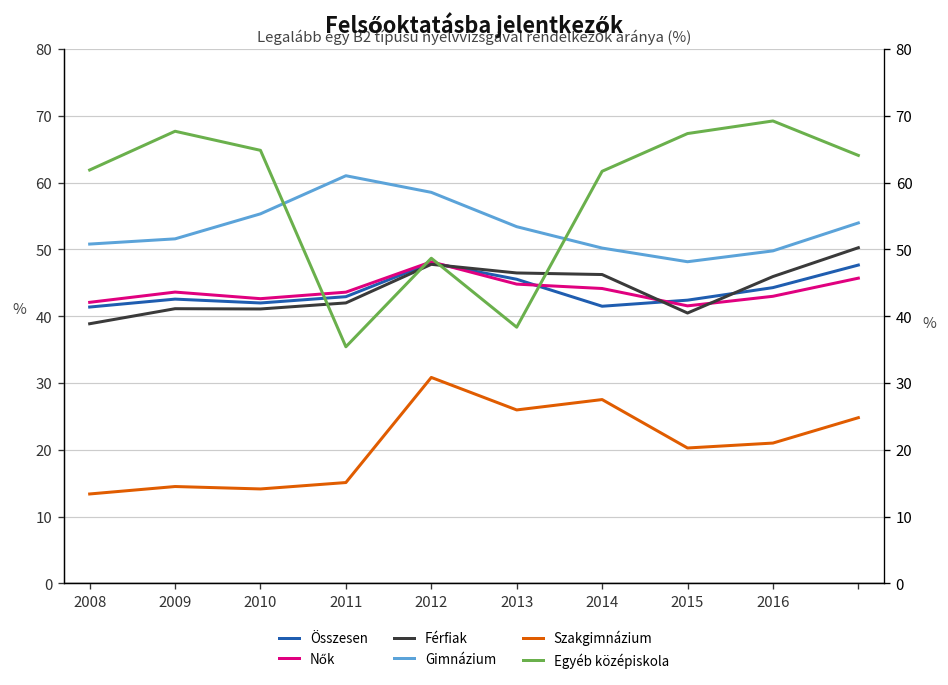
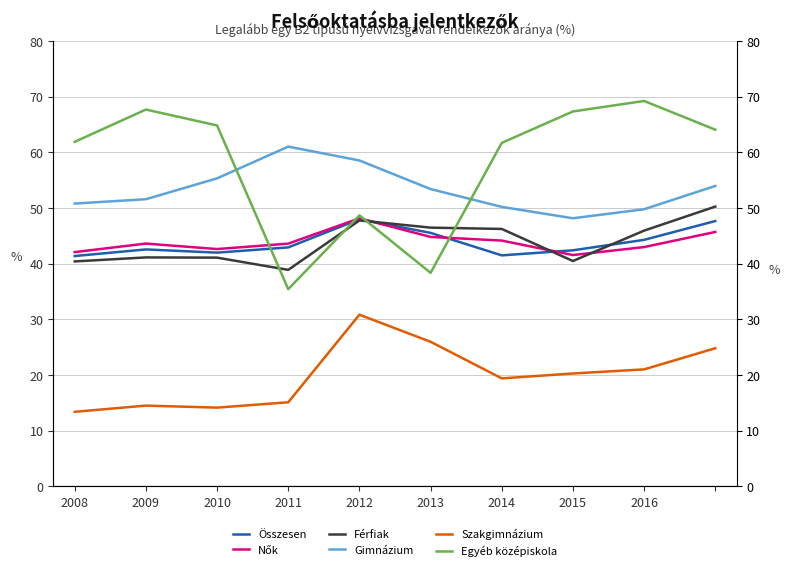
  {
    "Összesen": {
      "2008": 41,
      "2009": 43,
      "2010": 42,
      "2011": 43,
      "2013": 46,
      "2014": 41,
      "2015": 42
    },
    "Nők": {
      "2008": 42,
      "2009": 44,
      "2010": 43,
      "2011": 44,
      "2013": 45,
      "2014": 44,
      "2015": 42
    },
    "Férfiak": {
-     "2008": 39,
+     "2008": 40,
      "2009": 41,
      "2010": 41,
-     "2011": 42,
+     "2011": 39,
      "2013": 46,
      "2014": 46,
      "2015": 40
    },
    "Gimnázium": {
      "2008": 51,
      "2009": 52,
      "2010": 55,
      "2011": 61,
      "2012": 59,
      "2013": 53,
      "2014": 50,
      "2015": 48
    },
    "Szakgimnázium": {
      "2008": 13,
      "2009": 15,
      "2010": 14,
      "2011": 15,
      "2012": 31,
      "2013": 26,
-     "2014": 28,
+     "2014": 19,
      "2015": 20
    },
    "Egyéb középiskola": {
      "2008": 62,
      "2009": 68,
      "2010": 65,
      "2011": 35,
      "2012": 49,
      "2013": 38,
      "2014": 62,
      "2015": 67
    }
  }
